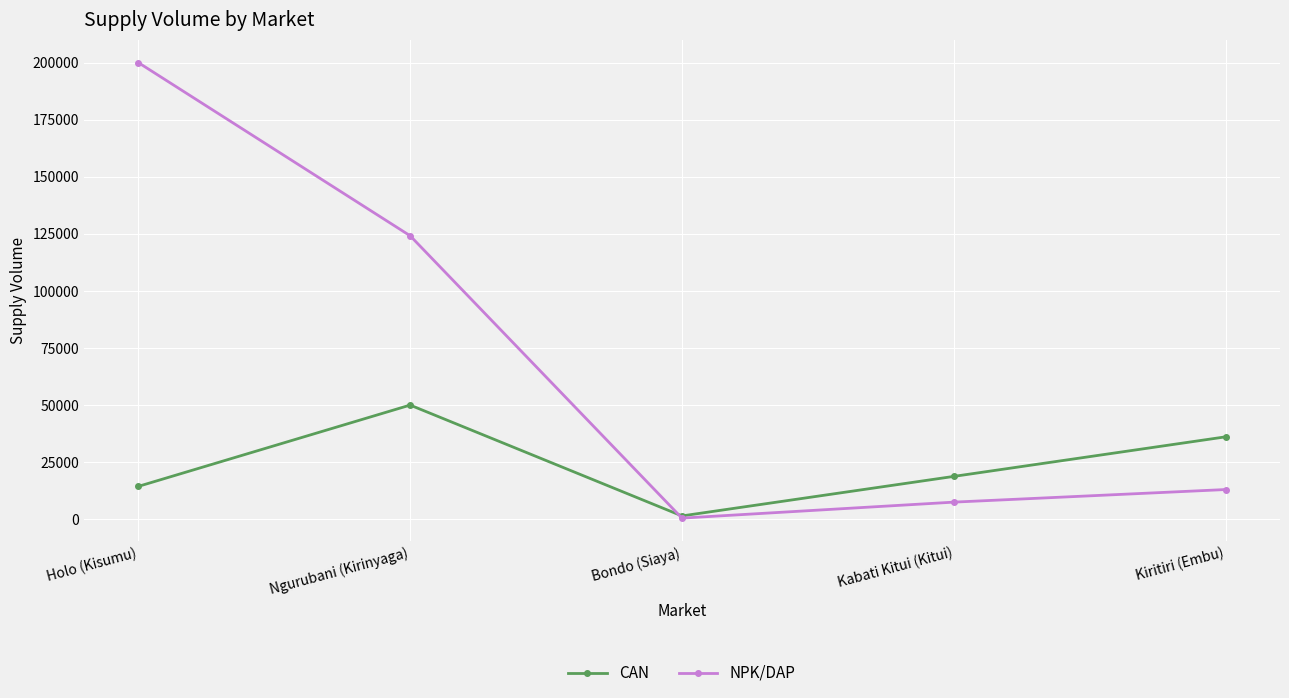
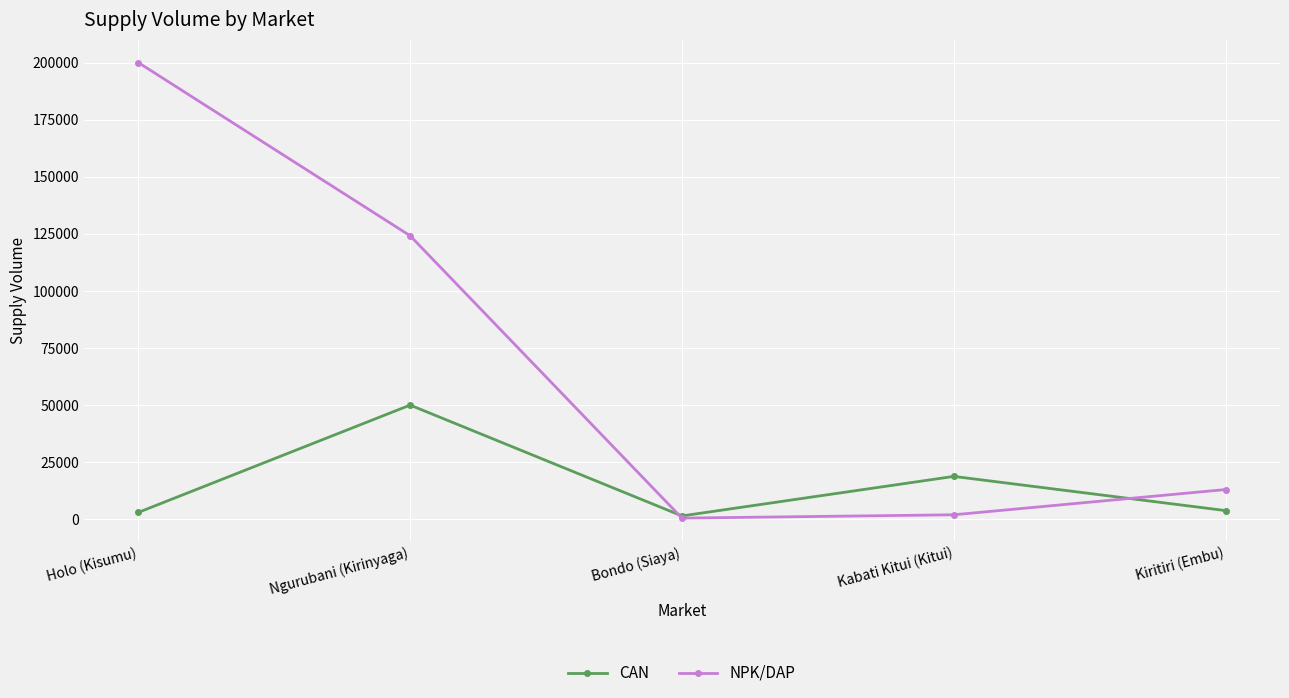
  {
    "CAN": {
-     "Holo (Kisumu)": 14000,
+     "Holo (Kisumu)": 3000,
      "Ngurubani (Kirinyaga)": 50000,
      "Kabati Kitui (Kitui)": 19000,
-     "Kiritiri (Embu)": 36000
+     "Kiritiri (Embu)": 4000
    },
    "NPK/DAP": {
      "Holo (Kisumu)": 200000,
      "Ngurubani (Kirinyaga)": 124000,
-     "Kabati Kitui (Kitui)": 8000,
+     "Kabati Kitui (Kitui)": 2000,
      "Kiritiri (Embu)": 13000
    }
  }
